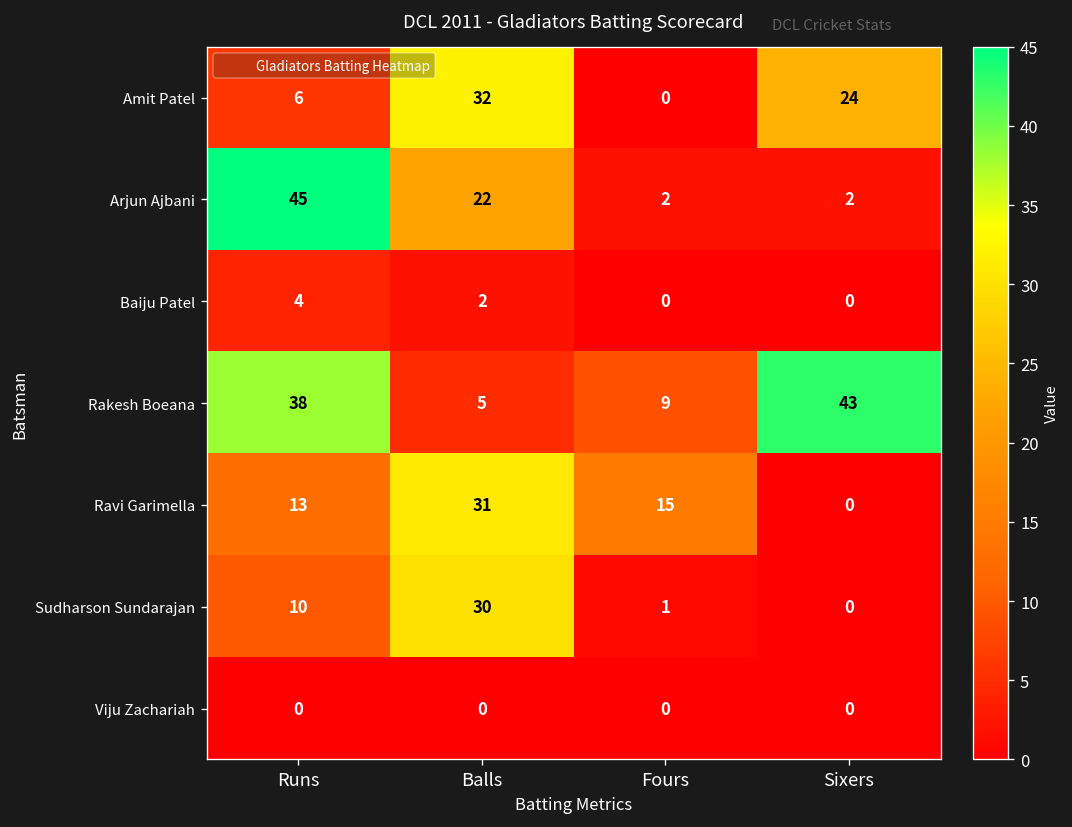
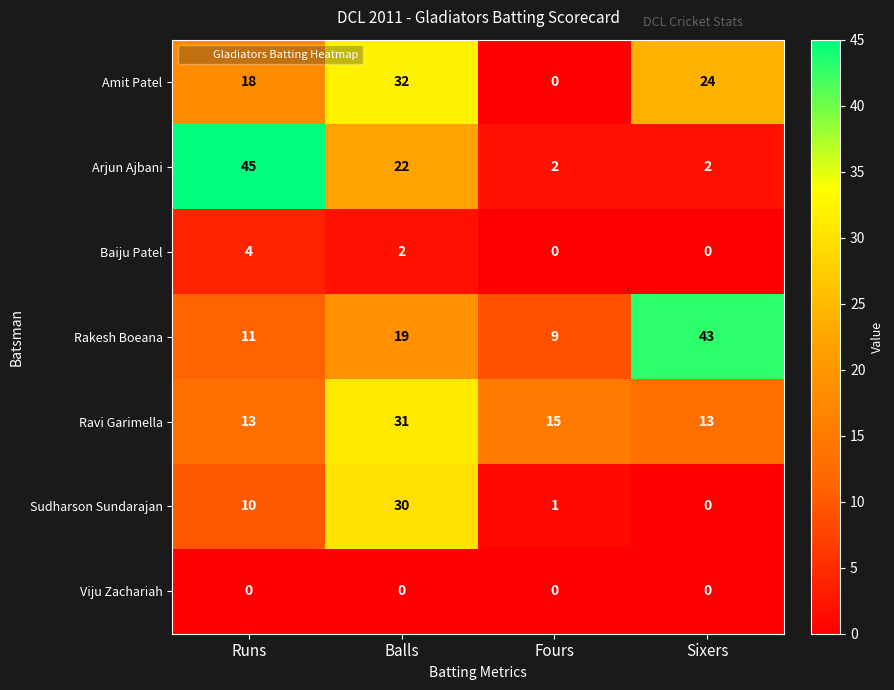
  {
    "Amit Patel": {
-     "Runs": 6,
+     "Runs": 18,
      "Balls": 32,
      "Fours": 0,
      "Sixers": 24
    },
    "Arjun Ajbani": {
      "Runs": 45,
      "Balls": 22,
      "Fours": 2,
      "Sixers": 2
    },
    "Baiju Patel": {
      "Runs": 4,
      "Balls": 2,
      "Fours": 0,
      "Sixers": 0
    },
    "Rakesh Boeana": {
-     "Runs": 38,
-     "Balls": 5,
+     "Runs": 11,
+     "Balls": 19,
      "Fours": 9,
      "Sixers": 43
    },
    "Ravi Garimella": {
      "Runs": 13,
      "Balls": 31,
      "Fours": 15,
-     "Sixers": 0
+     "Sixers": 13
    },
    "Sudharson Sundarajan": {
      "Runs": 10,
      "Balls": 30,
      "Fours": 1,
      "Sixers": 0
    },
    "Viju Zachariah": {
      "Runs": 0,
      "Balls": 0,
      "Fours": 0,
      "Sixers": 0
    }
  }
